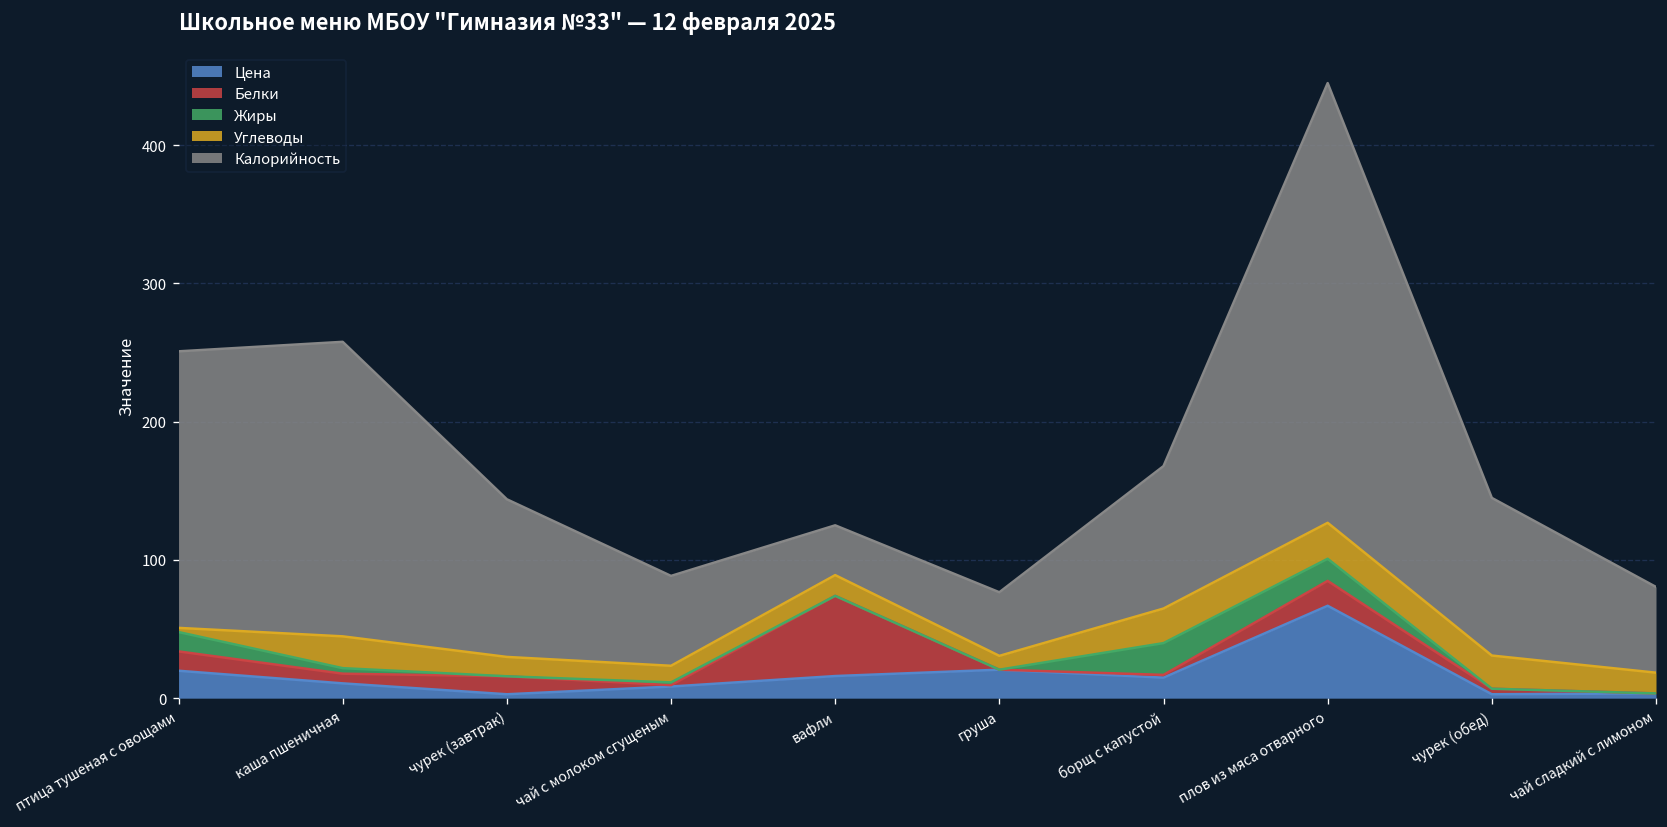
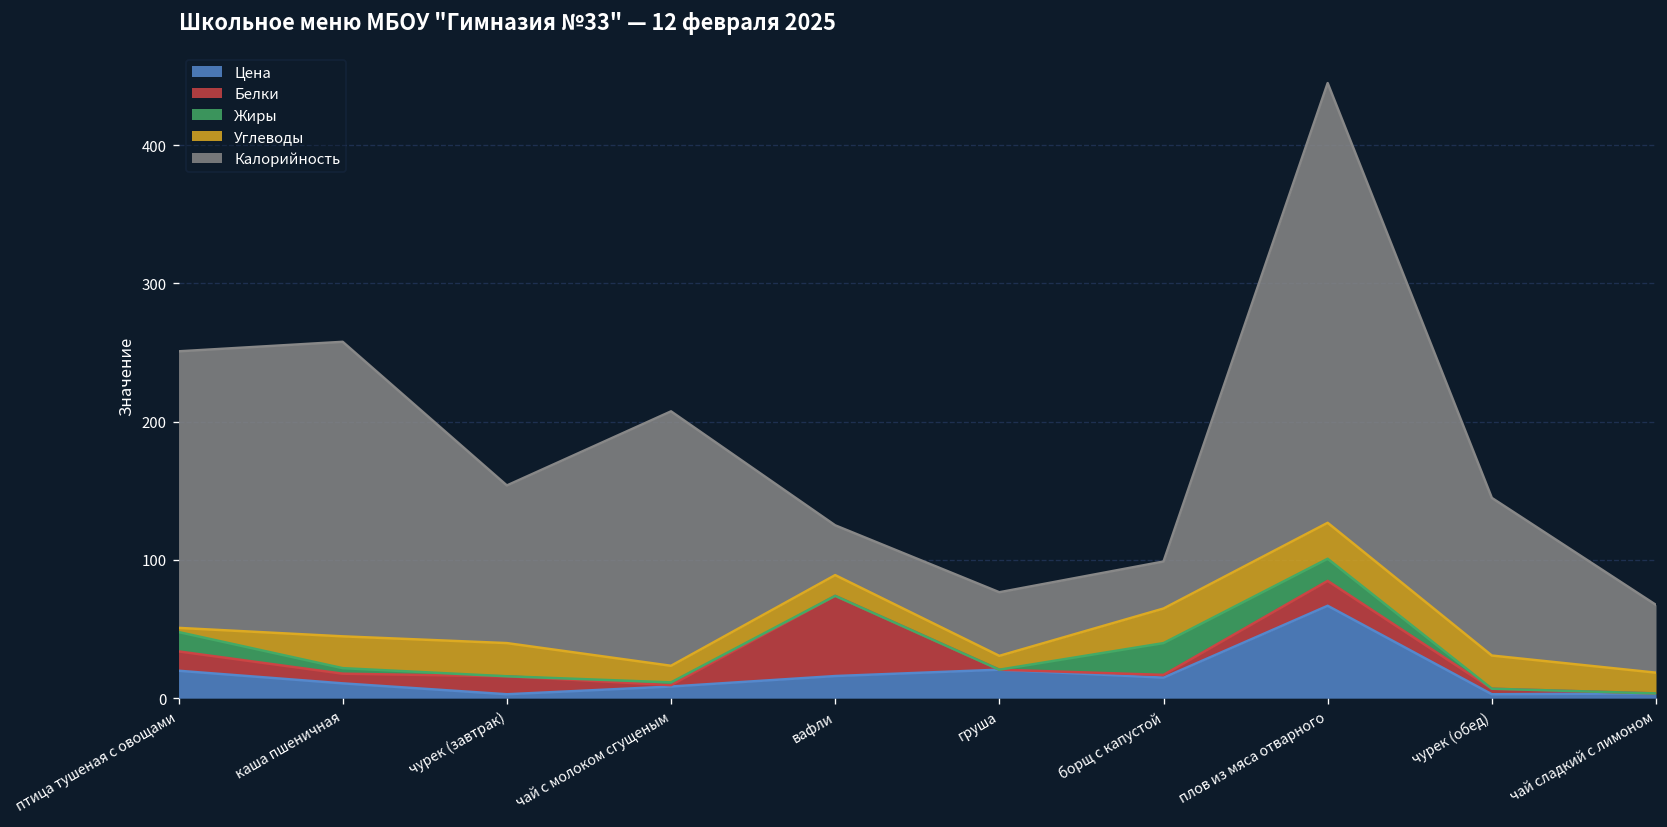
  {
    "Цена": {
      "птица тушеная с овощами": 20,
      "каша пшеничная": 11,
      "чурек (завтрак)": 3,
      "вафли": 16,
      "плов из мяса отварного": 67,
      "чурек (обед)": 3
    },
    "Белки": {
      "птица тушеная с овощами": 14,
      "каша пшеничная": 7,
      "плов из мяса отварного": 18
    },
    "Жиры": {
      "птица тушеная с овощами": 14,
      "каша пшеничная": 4,
      "борщ с капустой": 23,
      "плов из мяса отварного": 16
    },
    "Углеводы": {
      "птица тушеная с овощами": 3,
      "каша пшеничная": 23,
-     "чурек (завтрак)": 14,
+     "чурек (завтрак)": 24,
      "чай с молоком сгущеным": 12,
      "вафли": 15,
      "груша": 10,
      "борщ с капустой": 25,
      "плов из мяса отварного": 26,
      "чурек (обед)": 24,
      "чай сладкий с лимоном": 15
    },
    "Калорийность": {
      "птица тушеная с овощами": 200,
      "каша пшеничная": 213,
      "чурек (завтрак)": 114,
-     "чай с молоком сгущеным": 65,
+     "чай с молоком сгущеным": 184,
      "вафли": 36,
      "груша": 46,
-     "борщ с капустой": 103,
+     "борщ с капустой": 34,
      "плов из мяса отварного": 318,
      "чурек (обед)": 114,
-     "чай сладкий с лимоном": 62
+     "чай сладкий с лимоном": 49
    }
  }
